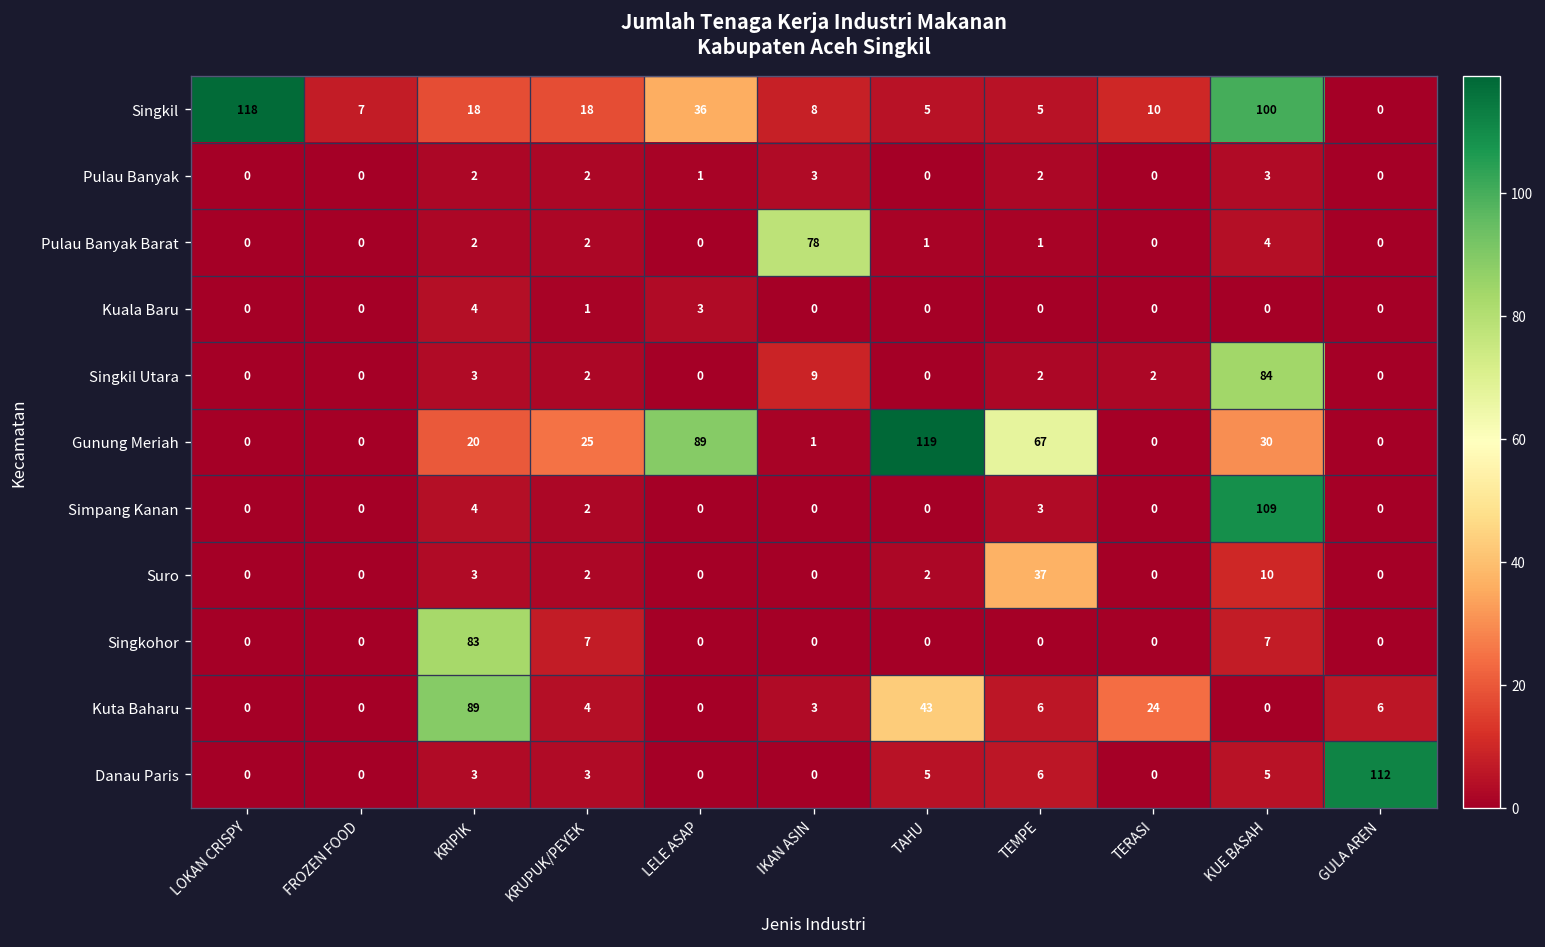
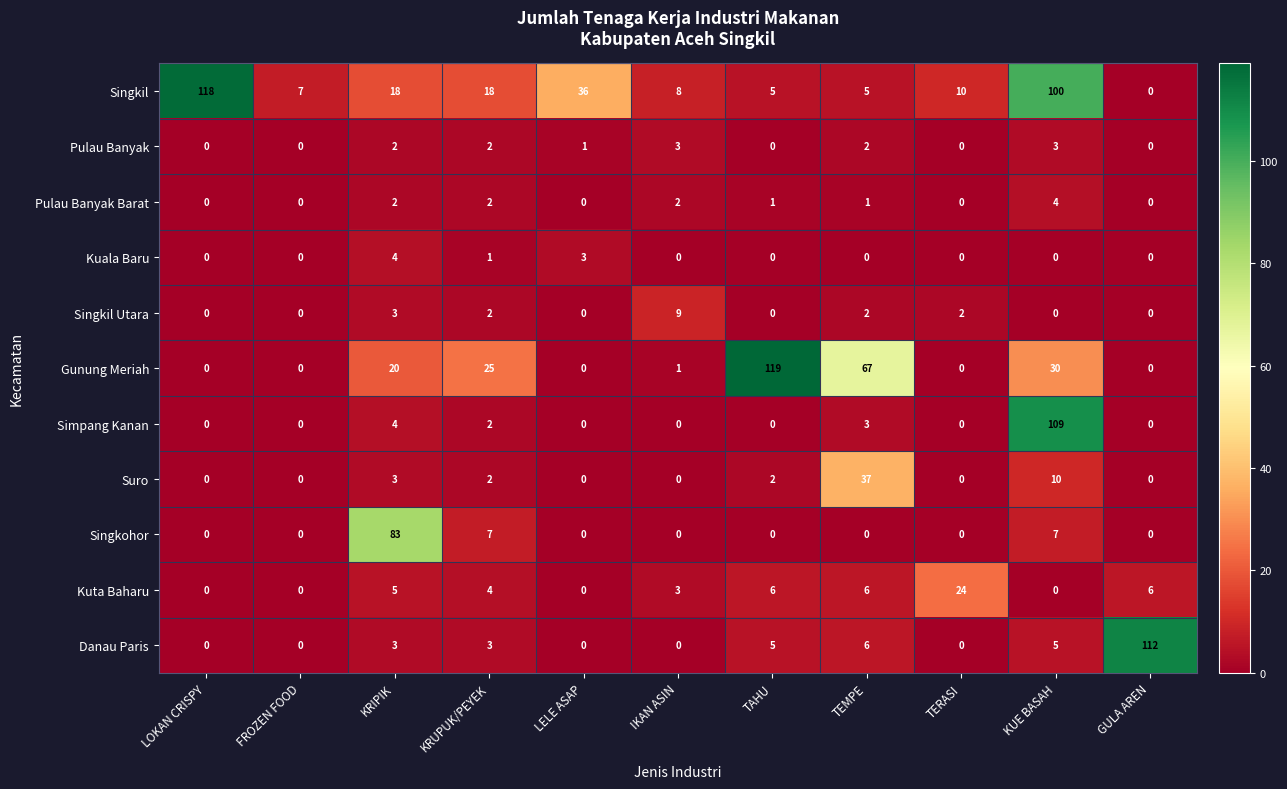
  {
    "Singkil": {
      "LOKAN CRISPY": 118,
      "FROZEN FOOD": 7,
      "KRIPIK": 18,
      "KRUPUK/PEYEK": 18,
      "LELE ASAP": 36,
      "IKAN ASIN": 8,
      "TAHU": 5,
      "TEMPE": 5,
      "TERASI": 10,
      "KUE BASAH": 100,
      "GULA AREN": 0
    },
    "Pulau Banyak": {
      "LOKAN CRISPY": 0,
      "FROZEN FOOD": 0,
      "KRIPIK": 2,
      "KRUPUK/PEYEK": 2,
      "LELE ASAP": 1,
      "IKAN ASIN": 3,
      "TAHU": 0,
      "TEMPE": 2,
      "TERASI": 0,
      "KUE BASAH": 3,
      "GULA AREN": 0
    },
    "Pulau Banyak Barat": {
      "LOKAN CRISPY": 0,
      "FROZEN FOOD": 0,
      "KRIPIK": 2,
      "KRUPUK/PEYEK": 2,
      "LELE ASAP": 0,
-     "IKAN ASIN": 78,
+     "IKAN ASIN": 2,
      "TAHU": 1,
      "TEMPE": 1,
      "TERASI": 0,
      "KUE BASAH": 4,
      "GULA AREN": 0
    },
    "Kuala Baru": {
      "LOKAN CRISPY": 0,
      "FROZEN FOOD": 0,
      "KRIPIK": 4,
      "KRUPUK/PEYEK": 1,
      "LELE ASAP": 3,
      "IKAN ASIN": 0,
      "TAHU": 0,
      "TEMPE": 0,
      "TERASI": 0,
      "KUE BASAH": 0,
      "GULA AREN": 0
    },
    "Singkil Utara": {
      "LOKAN CRISPY": 0,
      "FROZEN FOOD": 0,
      "KRIPIK": 3,
      "KRUPUK/PEYEK": 2,
      "LELE ASAP": 0,
      "IKAN ASIN": 9,
      "TAHU": 0,
      "TEMPE": 2,
      "TERASI": 2,
-     "KUE BASAH": 84,
+     "KUE BASAH": 0,
      "GULA AREN": 0
    },
    "Gunung Meriah": {
      "LOKAN CRISPY": 0,
      "FROZEN FOOD": 0,
      "KRIPIK": 20,
      "KRUPUK/PEYEK": 25,
-     "LELE ASAP": 89,
+     "LELE ASAP": 0,
      "IKAN ASIN": 1,
      "TAHU": 119,
      "TEMPE": 67,
      "TERASI": 0,
      "KUE BASAH": 30,
      "GULA AREN": 0
    },
    "Simpang Kanan": {
      "LOKAN CRISPY": 0,
      "FROZEN FOOD": 0,
      "KRIPIK": 4,
      "KRUPUK/PEYEK": 2,
      "LELE ASAP": 0,
      "IKAN ASIN": 0,
      "TAHU": 0,
      "TEMPE": 3,
      "TERASI": 0,
      "KUE BASAH": 109,
      "GULA AREN": 0
    },
    "Suro": {
      "LOKAN CRISPY": 0,
      "FROZEN FOOD": 0,
      "KRIPIK": 3,
      "KRUPUK/PEYEK": 2,
      "LELE ASAP": 0,
      "IKAN ASIN": 0,
      "TAHU": 2,
      "TEMPE": 37,
      "TERASI": 0,
      "KUE BASAH": 10,
      "GULA AREN": 0
    },
    "Singkohor": {
      "LOKAN CRISPY": 0,
      "FROZEN FOOD": 0,
      "KRIPIK": 83,
      "KRUPUK/PEYEK": 7,
      "LELE ASAP": 0,
      "IKAN ASIN": 0,
      "TAHU": 0,
      "TEMPE": 0,
      "TERASI": 0,
      "KUE BASAH": 7,
      "GULA AREN": 0
    },
    "Kuta Baharu": {
      "LOKAN CRISPY": 0,
      "FROZEN FOOD": 0,
-     "KRIPIK": 89,
+     "KRIPIK": 5,
      "KRUPUK/PEYEK": 4,
      "LELE ASAP": 0,
      "IKAN ASIN": 3,
-     "TAHU": 43,
+     "TAHU": 6,
      "TEMPE": 6,
      "TERASI": 24,
      "KUE BASAH": 0,
      "GULA AREN": 6
    },
    "Danau Paris": {
      "LOKAN CRISPY": 0,
      "FROZEN FOOD": 0,
      "KRIPIK": 3,
      "KRUPUK/PEYEK": 3,
      "LELE ASAP": 0,
      "IKAN ASIN": 0,
      "TAHU": 5,
      "TEMPE": 6,
      "TERASI": 0,
      "KUE BASAH": 5,
      "GULA AREN": 112
    }
  }
